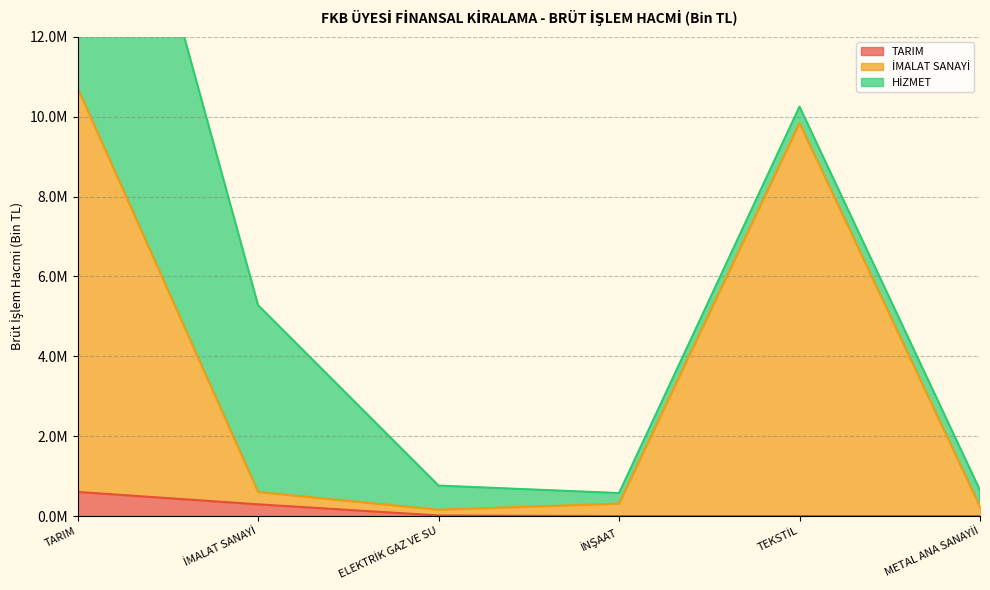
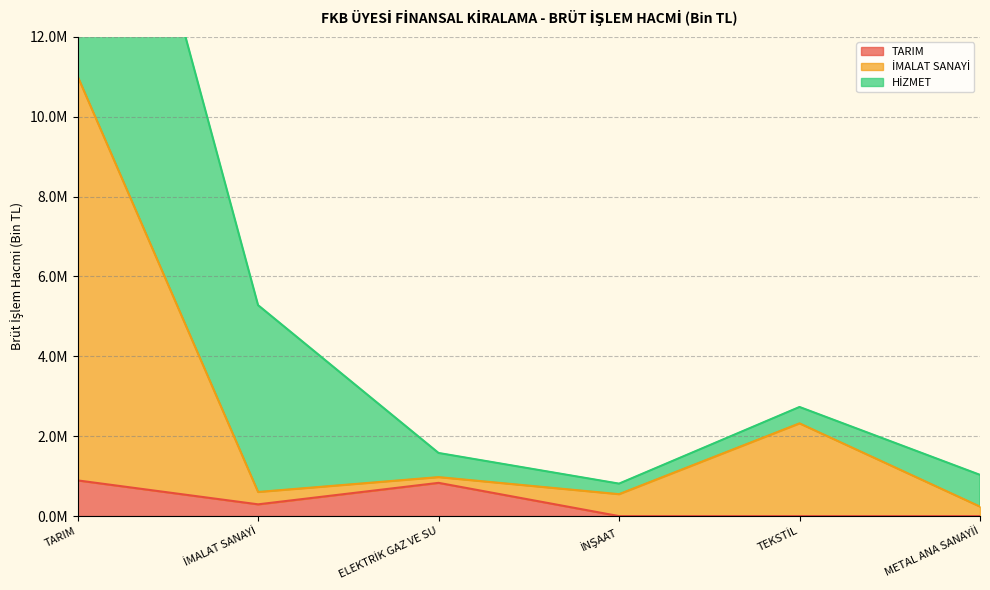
  {
    "TARIM": {
-     "TARIM": 600000,
+     "TARIM": 900000,
      "İMALAT SANAYİ": 300000,
-     "ELEKTRİK GAZ VE SU": 0,
+     "ELEKTRİK GAZ VE SU": 800000,
      "İNŞAAT": 0,
      "TEKSTİL": 0,
      "METAL ANA SANAYİİ": 0
    },
    "İMALAT SANAYİ": {
      "TARIM": 10100000,
      "İMALAT SANAYİ": 300000,
      "ELEKTRİK GAZ VE SU": 100000,
-     "İNŞAAT": 300000,
-     "TEKSTİL": 9800000,
+     "İNŞAAT": 500000,
+     "TEKSTİL": 2300000,
      "METAL ANA SANAYİİ": 200000
    },
    "HİZMET": {
      "İMALAT SANAYİ": 4700000,
      "ELEKTRİK GAZ VE SU": 600000,
      "İNŞAAT": 300000,
      "TEKSTİL": 400000,
-     "METAL ANA SANAYİİ": 400000
+     "METAL ANA SANAYİİ": 800000
    }
  }
